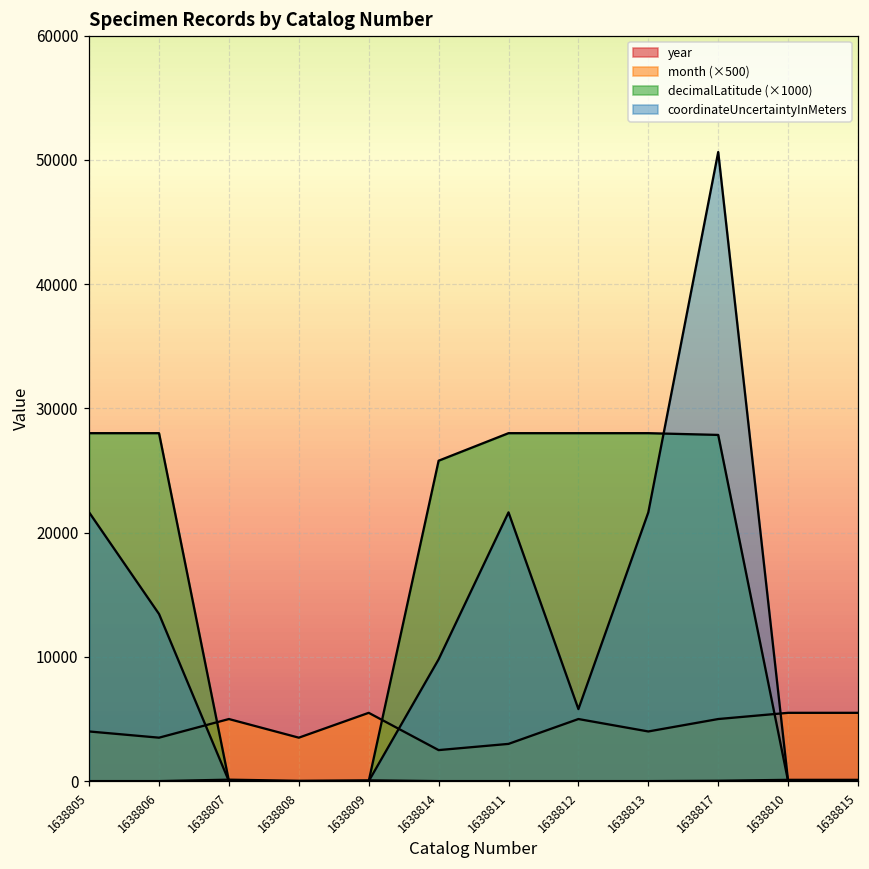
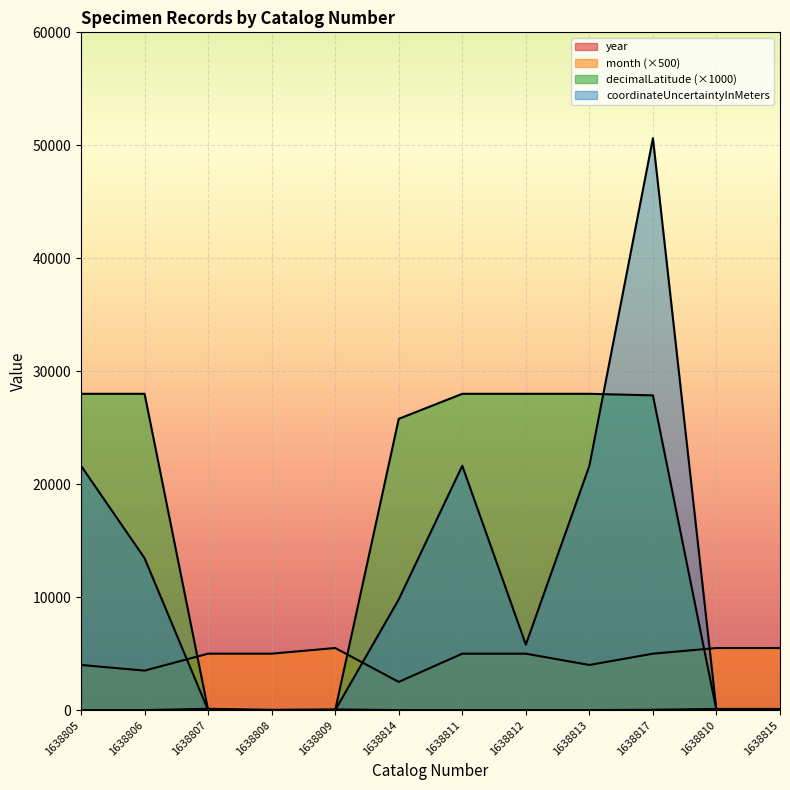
  {
    "year": {
      "1638805": 0,
      "1638806": 0,
      "1638814": 0,
      "1638811": 0,
      "1638812": 0,
      "1638813": 0,
      "1638817": 0
    },
    "month (×500)": {
      "1638805": 4000,
      "1638806": 3500,
      "1638807": 5000,
-     "1638808": 3500,
+     "1638808": 5000,
      "1638809": 5500,
      "1638814": 2500,
-     "1638811": 3000,
+     "1638811": 5000,
      "1638812": 5000,
      "1638813": 4000,
      "1638817": 5000,
      "1638810": 5500,
      "1638815": 5500
    },
    "decimalLatitude (×1000)": {
      "1638805": 28000,
      "1638806": 28000,
      "1638814": 25800,
      "1638811": 28000,
      "1638812": 28000,
      "1638813": 28000,
      "1638817": 27900
    },
    "coordinateUncertaintyInMeters": {
      "1638805": 21600,
      "1638806": 13500,
      "1638814": 9800,
      "1638811": 21600,
      "1638812": 5800,
      "1638813": 21600,
      "1638817": 50600
    }
  }
